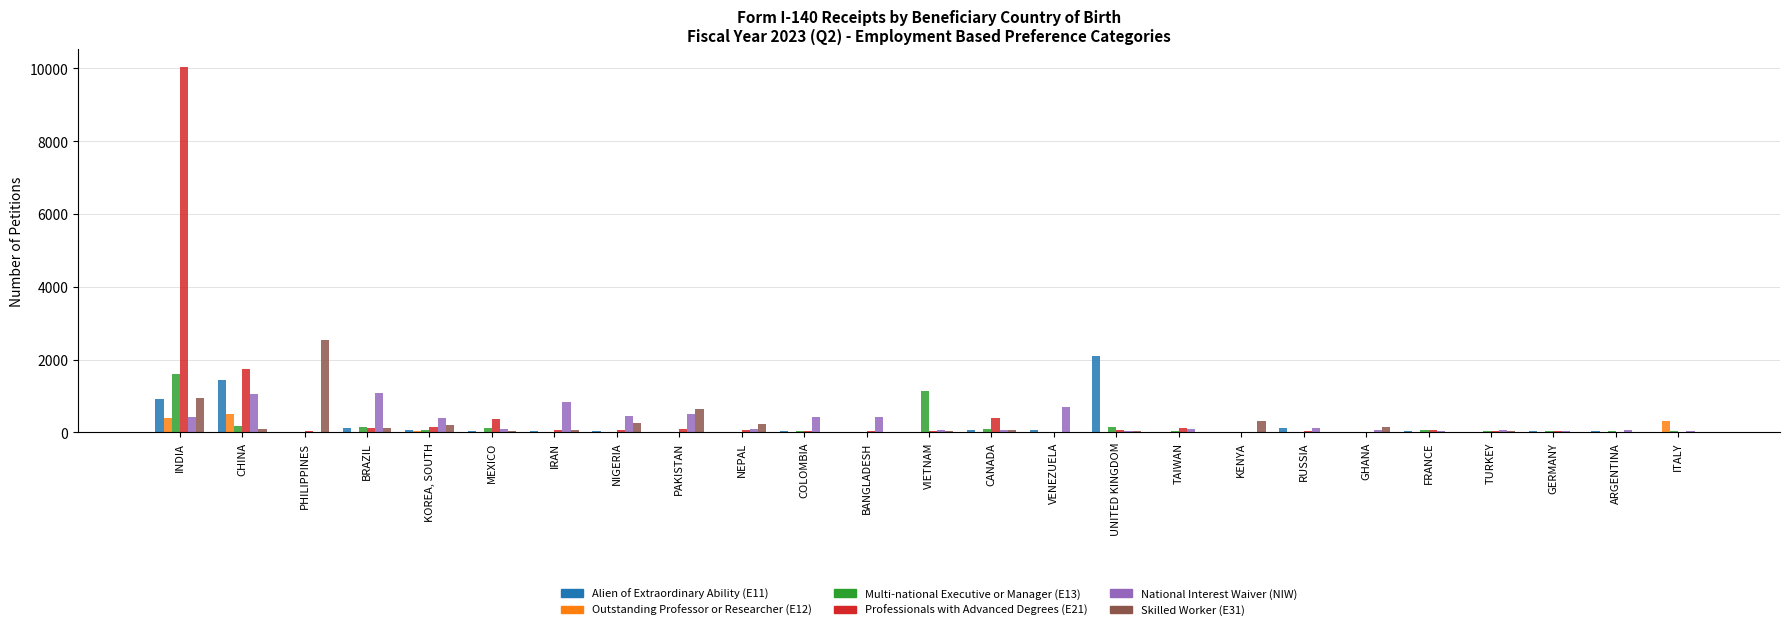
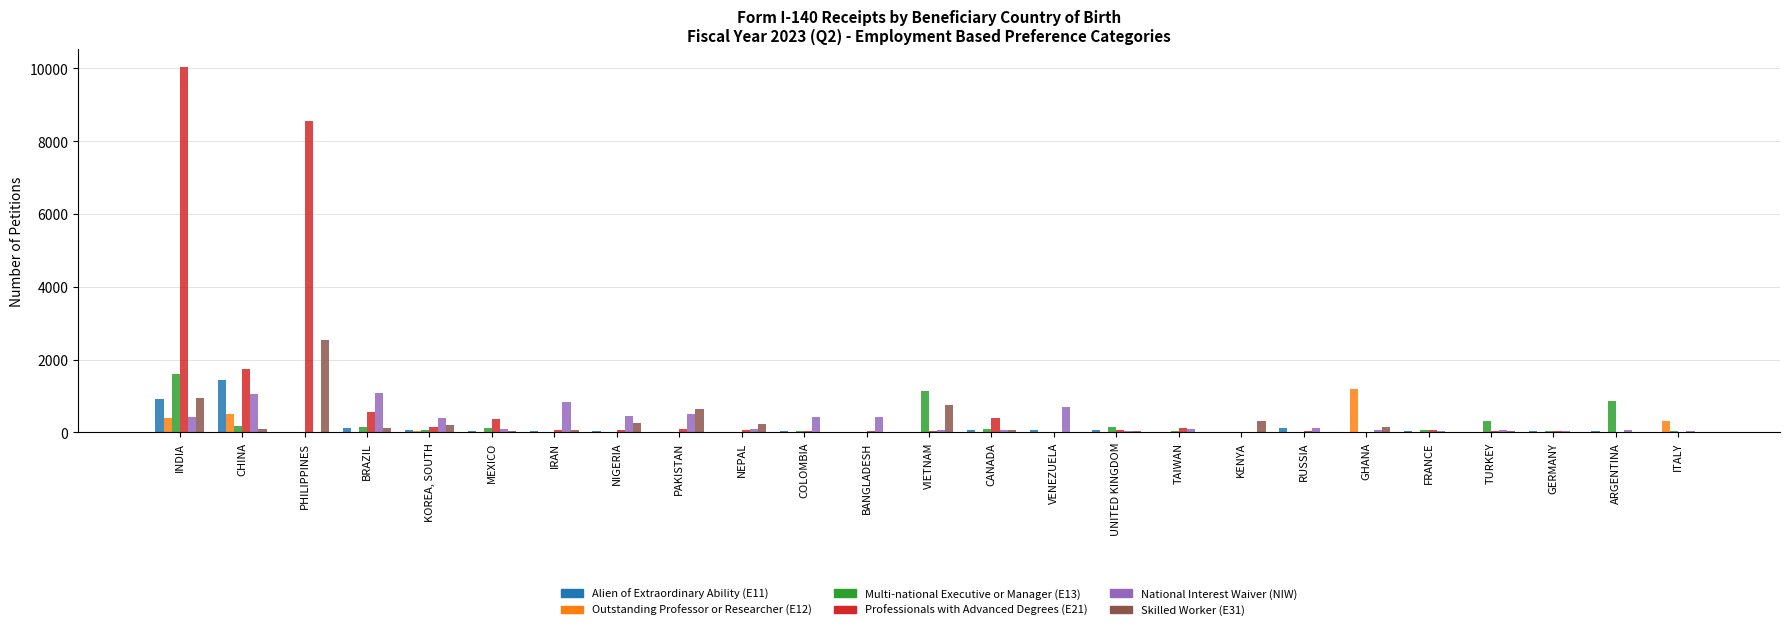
  {
    "Alien of Extraordinary Ability (E11)": {
      "INDIA": 900,
      "CHINA": 1400,
      "BRAZIL": 100,
-     "UNITED KINGDOM": 2100,
+     "UNITED KINGDOM": 100,
      "RUSSIA": 100
    },
    "Outstanding Professor or Researcher (E12)": {
      "INDIA": 400,
      "CHINA": 500,
      "KENYA": 0,
-     "GHANA": 0,
+     "GHANA": 1200,
      "ITALY": 300
    },
    "Multi-national Executive or Manager (E13)": {
      "INDIA": 1600,
      "CHINA": 200,
      "BRAZIL": 200,
      "KOREA, SOUTH": 100,
      "MEXICO": 100,
      "VIETNAM": 1100,
      "CANADA": 100,
      "UNITED KINGDOM": 100,
-     "TURKEY": 0,
-     "ARGENTINA": 0
+     "TURKEY": 300,
+     "ARGENTINA": 900
    },
    "Professionals with Advanced Degrees (E21)": {
      "INDIA": 10000,
      "CHINA": 1700,
-     "PHILIPPINES": 0,
-     "BRAZIL": 100,
+     "PHILIPPINES": 8600,
+     "BRAZIL": 600,
      "KOREA, SOUTH": 100,
      "MEXICO": 400,
      "PAKISTAN": 100,
      "CANADA": 400,
      "TAIWAN": 100
    },
    "National Interest Waiver (NIW)": {
      "INDIA": 400,
      "CHINA": 1100,
      "BRAZIL": 1100,
      "KOREA, SOUTH": 400,
      "MEXICO": 100,
      "IRAN": 800,
      "NIGERIA": 500,
      "PAKISTAN": 500,
      "NEPAL": 100,
      "COLOMBIA": 400,
      "BANGLADESH": 400,
      "CANADA": 100,
      "VENEZUELA": 700,
      "TAIWAN": 100,
      "RUSSIA": 100
    },
    "Skilled Worker (E31)": {
      "INDIA": 900,
      "CHINA": 100,
      "PHILIPPINES": 2600,
      "BRAZIL": 100,
      "KOREA, SOUTH": 200,
      "IRAN": 100,
      "NIGERIA": 200,
      "PAKISTAN": 700,
      "NEPAL": 200,
-     "VIETNAM": 0,
+     "VIETNAM": 800,
      "KENYA": 300,
      "GHANA": 200
    }
  }
